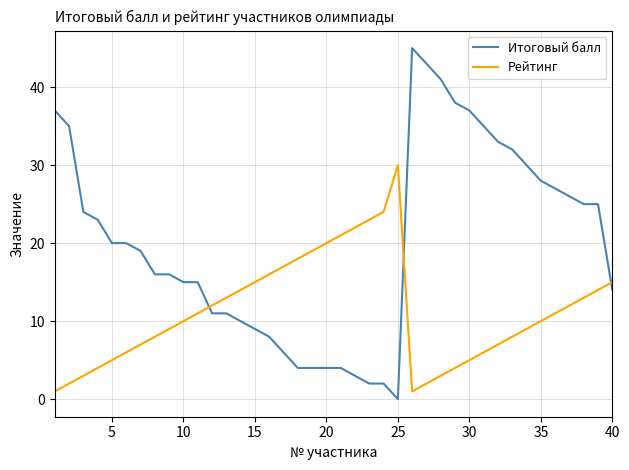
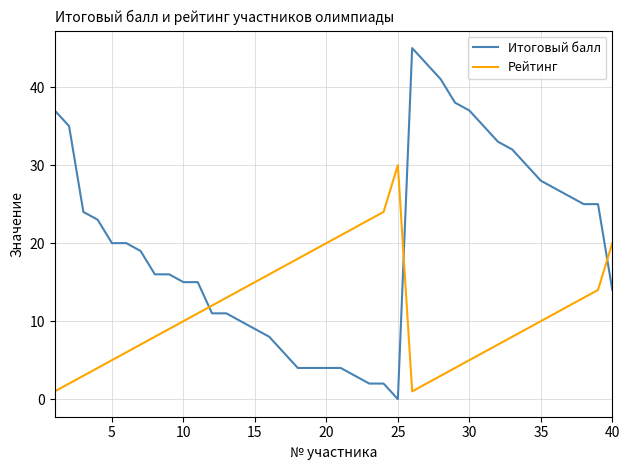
  {
    "Итоговый балл": {
      "5": 20,
      "10": 15,
      "15": 9,
      "20": 4,
      "25": 0,
      "30": 37,
      "35": 28,
      "40": 14
    },
    "Рейтинг": {
      "5": 5,
      "10": 10,
      "15": 15,
      "20": 20,
      "25": 30,
      "30": 5,
      "35": 10,
-     "40": 15
+     "40": 20
    }
  }
